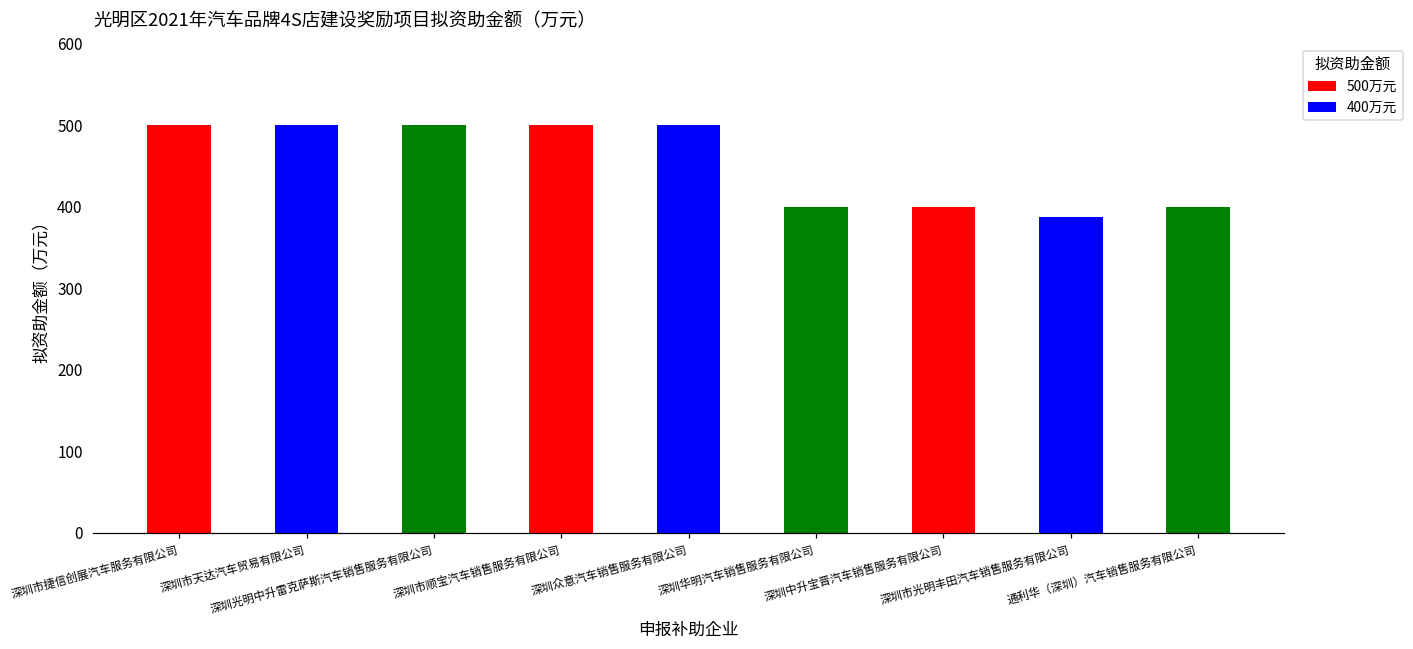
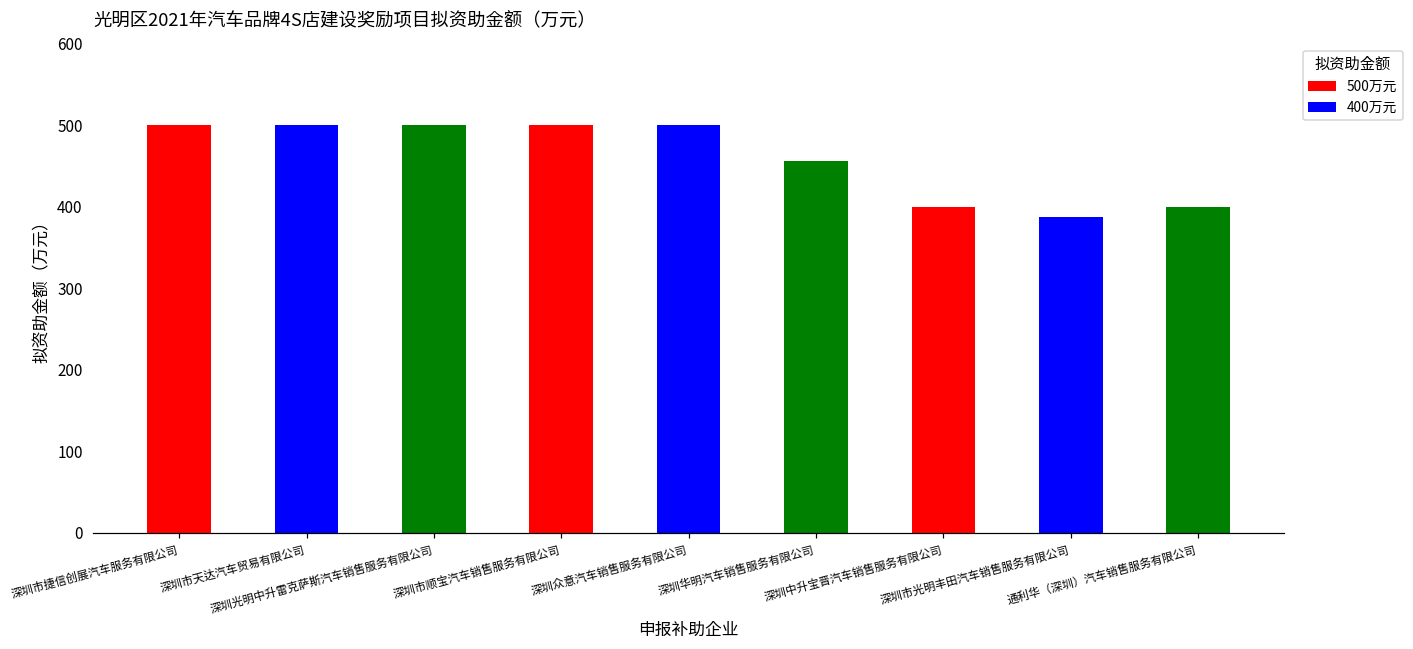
  {
    "深圳市捷信创展汽车服务有限公司": 500,
    "深圳市天达汽车贸易有限公司": 500,
    "深圳光明中升雷克萨斯汽车销售服务有限公司": 500,
    "深圳市顺宝汽车销售服务有限公司": 500,
    "深圳众意汽车销售服务有限公司": 500,
-   "深圳华明汽车销售服务有限公司": 400,
+   "深圳华明汽车销售服务有限公司": 460,
    "深圳中升宝晋汽车销售服务有限公司": 400,
    "深圳市光明丰田汽车销售服务有限公司": 390,
    "通利华（深圳）汽车销售服务有限公司": 400
  }
